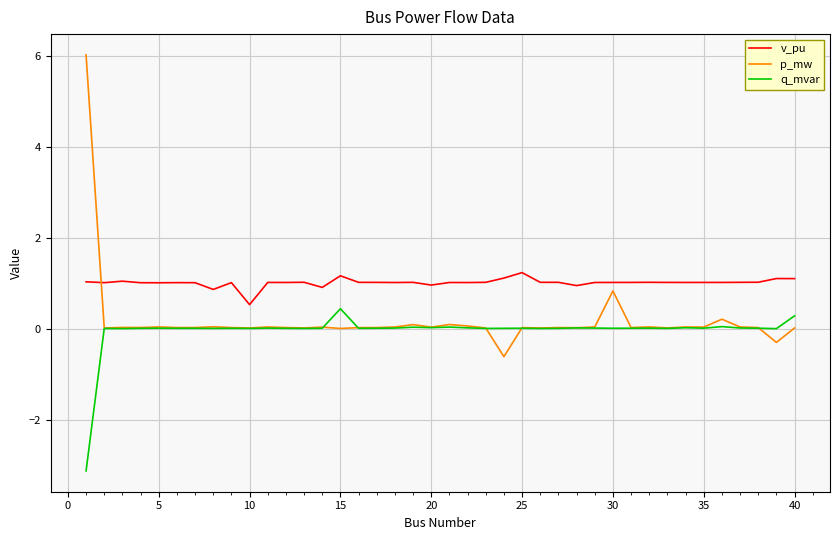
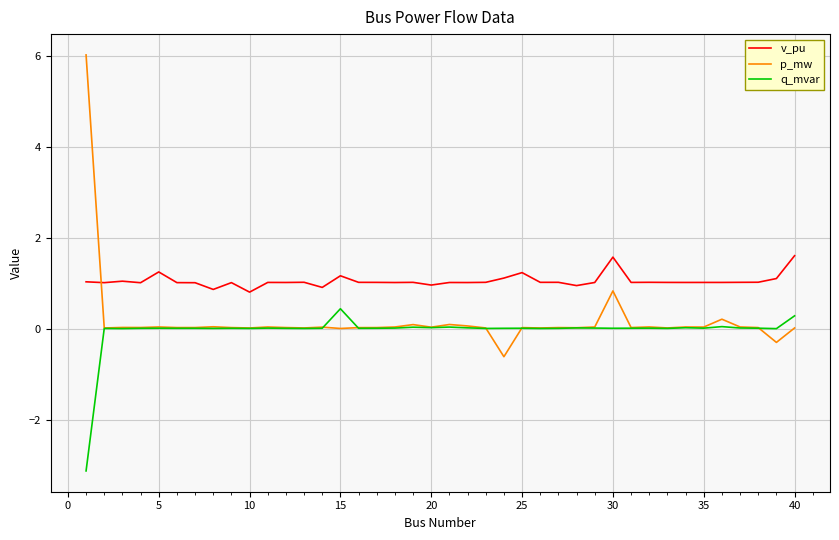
  {
    "v_pu": {
-     "5": 1.0,
-     "10": 0.5,
+     "5": 1.2,
+     "10": 0.8,
      "15": 1.2,
      "20": 1.0,
      "25": 1.2,
-     "30": 1.0,
+     "30": 1.6,
      "35": 1.0,
-     "40": 1.1
+     "40": 1.6
    },
    "p_mw": {
      "15": 0.0,
      "30": 0.8,
      "40": 0.0
    },
    "q_mvar": {
      "15": 0.4,
      "30": 0.0,
      "40": 0.3
    }
  }
